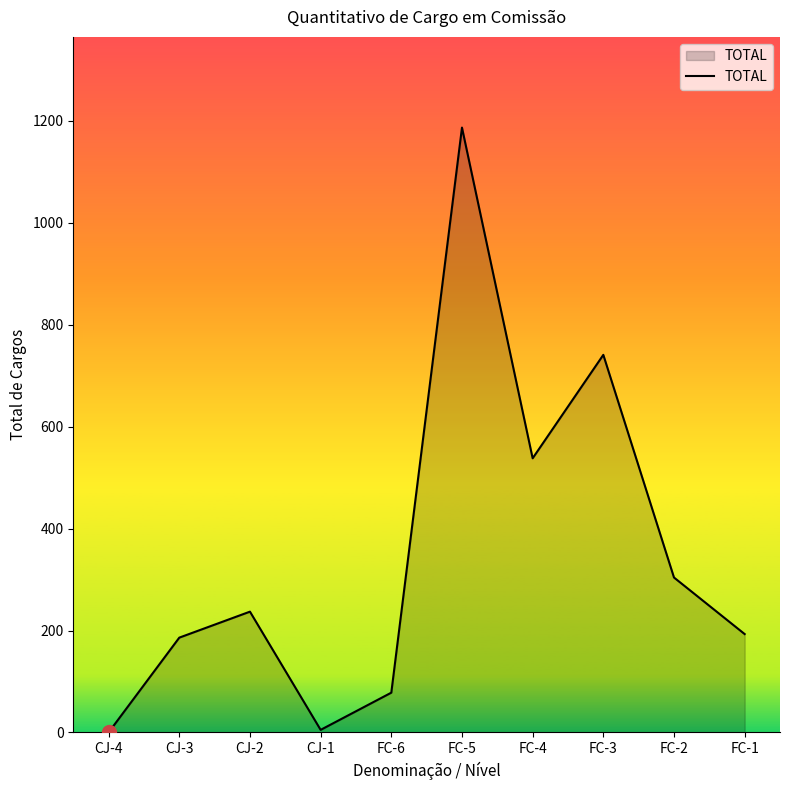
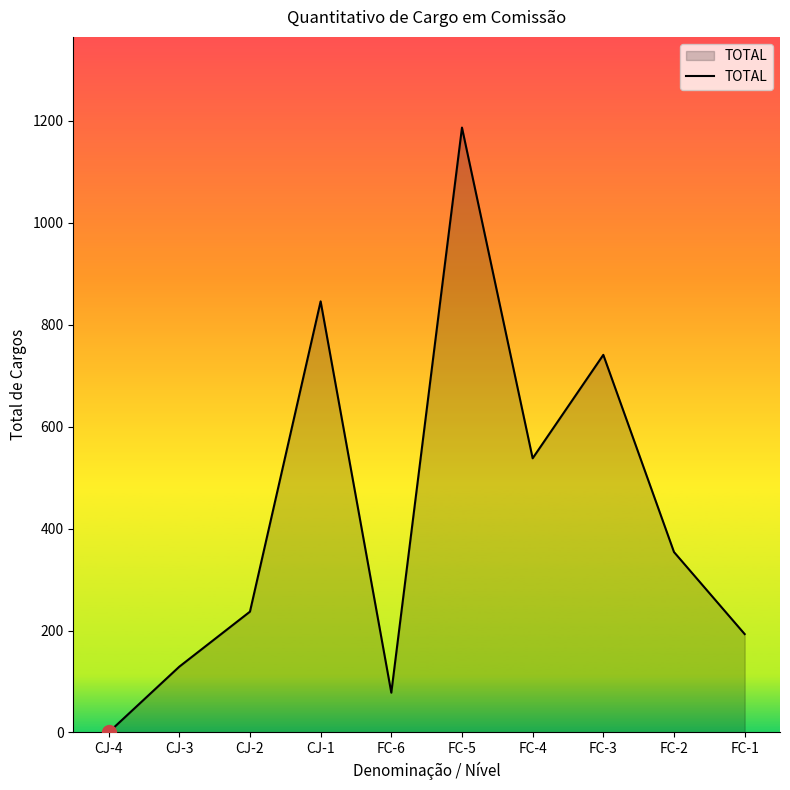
  {
    "TOTAL": {
-     "CJ-3": 190,
+     "CJ-3": 130,
      "CJ-2": 240,
-     "CJ-1": 10,
+     "CJ-1": 850,
      "FC-6": 80,
      "FC-5": 1190,
      "FC-4": 540,
      "FC-3": 740,
-     "FC-2": 300,
+     "FC-2": 350,
      "FC-1": 190
    }
  }
